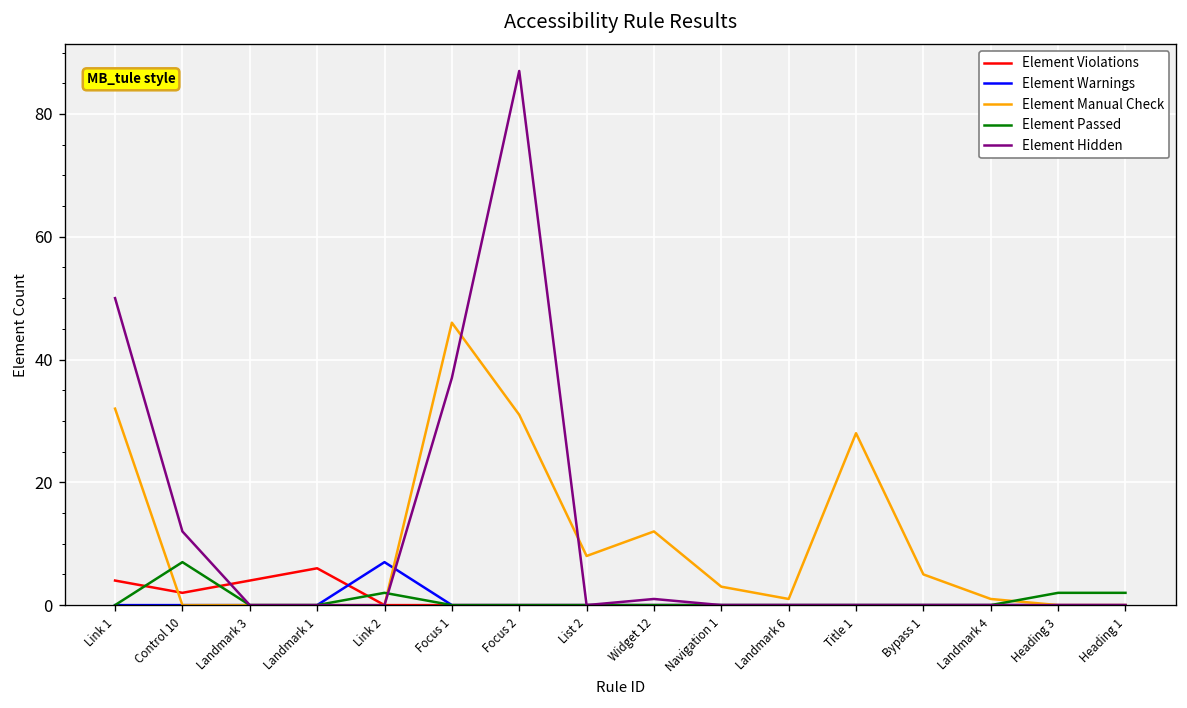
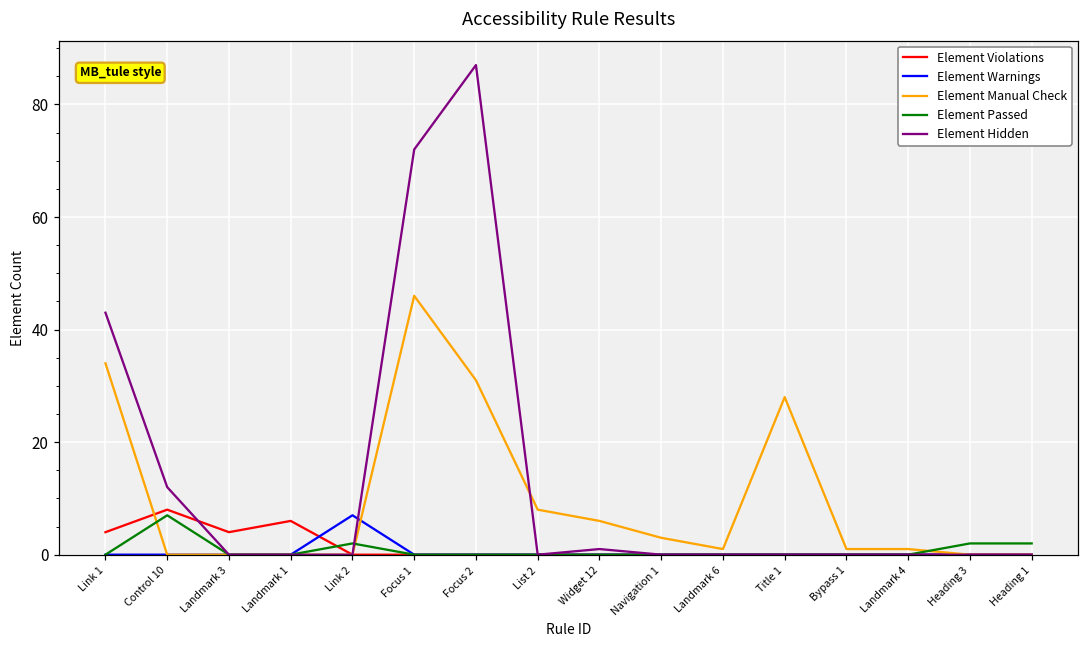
  {
    "Element Violations": {
      "Link 1": 4,
-     "Control 10": 2,
+     "Control 10": 8,
      "Landmark 3": 4,
      "Landmark 1": 6
    },
    "Element Warnings": {
      "Link 2": 7
    },
    "Element Manual Check": {
-     "Link 1": 32,
+     "Link 1": 34,
      "Focus 1": 46,
      "Focus 2": 31,
      "List 2": 8,
-     "Widget 12": 12,
+     "Widget 12": 6,
      "Navigation 1": 3,
      "Landmark 6": 1,
      "Title 1": 28,
-     "Bypass 1": 5,
+     "Bypass 1": 1,
      "Landmark 4": 1
    },
    "Element Passed": {
      "Control 10": 7,
      "Link 2": 2,
      "Heading 3": 2,
      "Heading 1": 2
    },
    "Element Hidden": {
-     "Link 1": 50,
+     "Link 1": 43,
      "Control 10": 12,
-     "Focus 1": 37,
+     "Focus 1": 72,
      "Focus 2": 87,
      "Widget 12": 1
    }
  }
